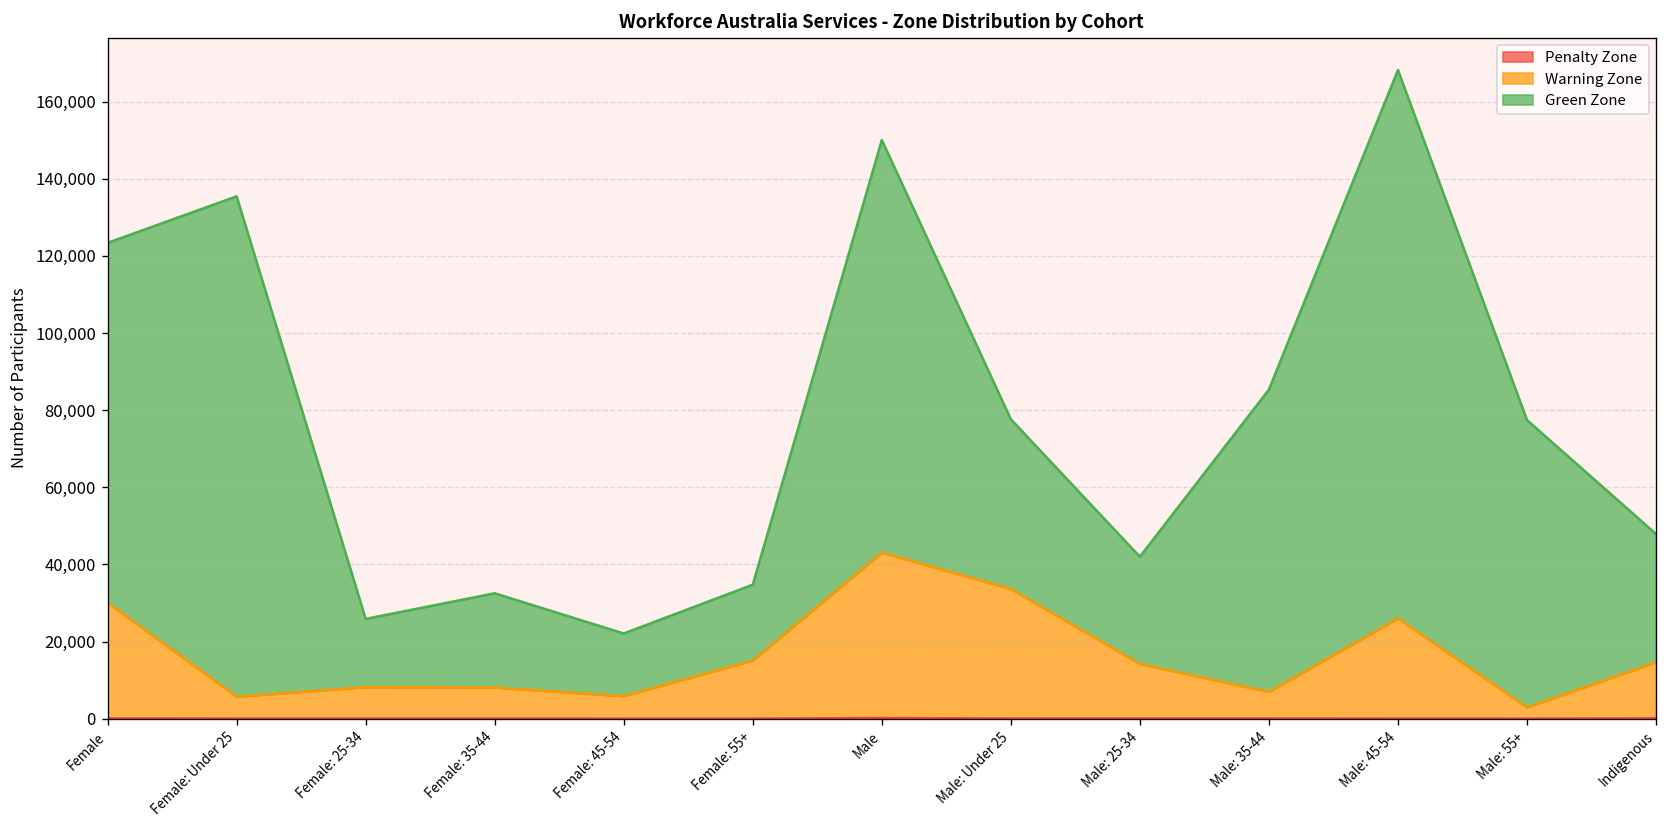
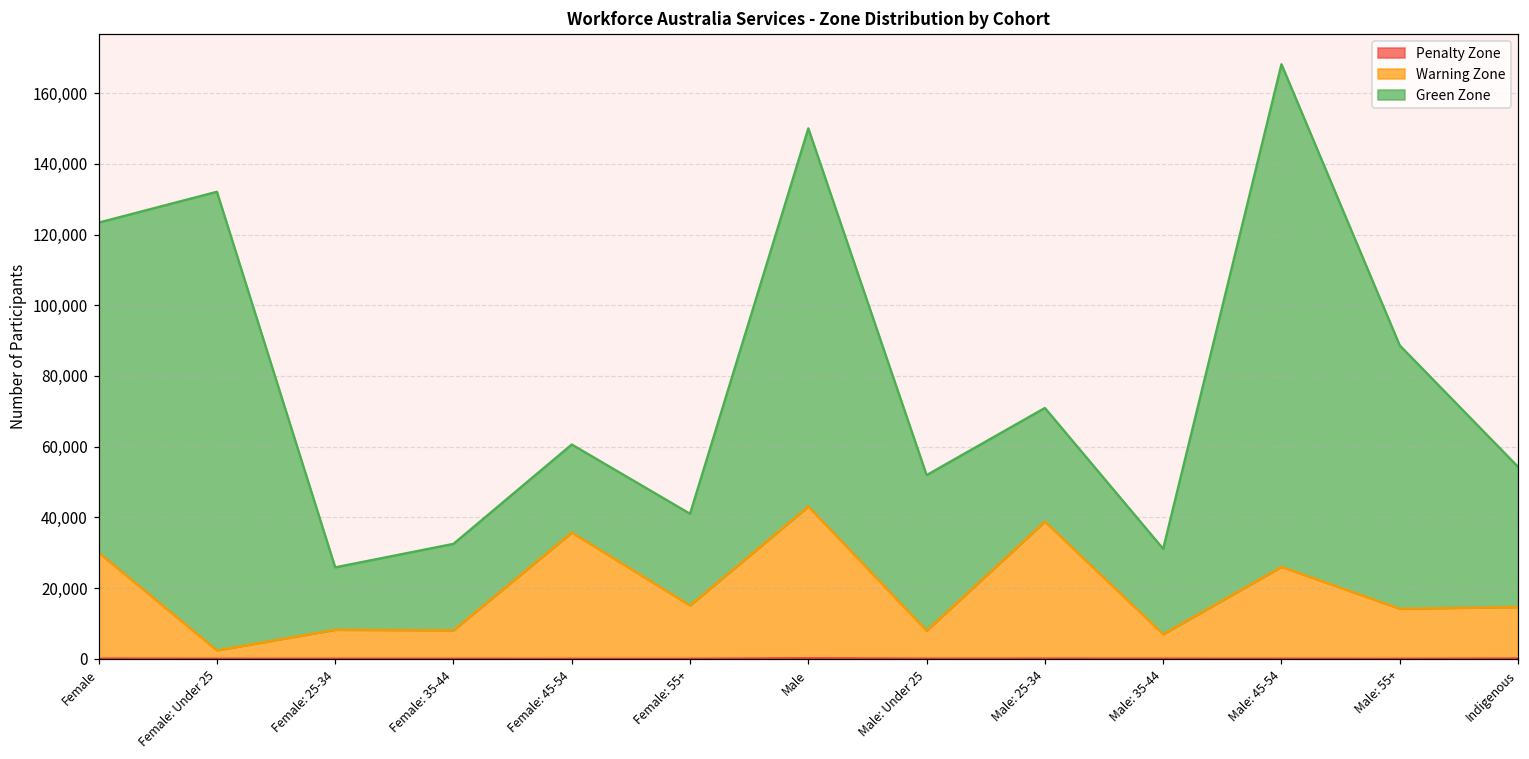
  {
    "Penalty Zone": {
      "Female": "0",
      "Female: Under 25": "0",
      "Female: 25-34": "0",
      "Female: 35-44": "0",
      "Female: 45-54": "0",
      "Female: 55+": "0",
      "Male": "0",
      "Male: Under 25": "0",
      "Male: 25-34": "0",
      "Male: 35-44": "0",
      "Male: 45-54": "0",
      "Male: 55+": "0",
      "Indigenous": "0"
    },
    "Warning Zone": {
      "Female": "30,000",
-     "Female: Under 25": "6,000",
+     "Female: Under 25": "2,000",
      "Female: 25-34": "8,000",
      "Female: 35-44": "8,000",
-     "Female: 45-54": "6,000",
+     "Female: 45-54": "36,000",
      "Female: 55+": "15,000",
      "Male": "43,000",
-     "Male: Under 25": "34,000",
-     "Male: 25-34": "14,000",
+     "Male: Under 25": "8,000",
+     "Male: 25-34": "39,000",
      "Male: 35-44": "7,000",
      "Male: 45-54": "26,000",
-     "Male: 55+": "3,000",
+     "Male: 55+": "14,000",
      "Indigenous": "15,000"
    },
    "Green Zone": {
      "Female": "93,000",
      "Female: Under 25": "130,000",
      "Female: 25-34": "18,000",
      "Female: 35-44": "24,000",
-     "Female: 45-54": "16,000",
-     "Female: 55+": "20,000",
+     "Female: 45-54": "25,000",
+     "Female: 55+": "26,000",
      "Male": "107,000",
      "Male: Under 25": "44,000",
-     "Male: 25-34": "28,000",
-     "Male: 35-44": "78,000",
+     "Male: 25-34": "32,000",
+     "Male: 35-44": "24,000",
      "Male: 45-54": "142,000",
      "Male: 55+": "75,000",
-     "Indigenous": "33,000"
+     "Indigenous": "40,000"
    }
  }
